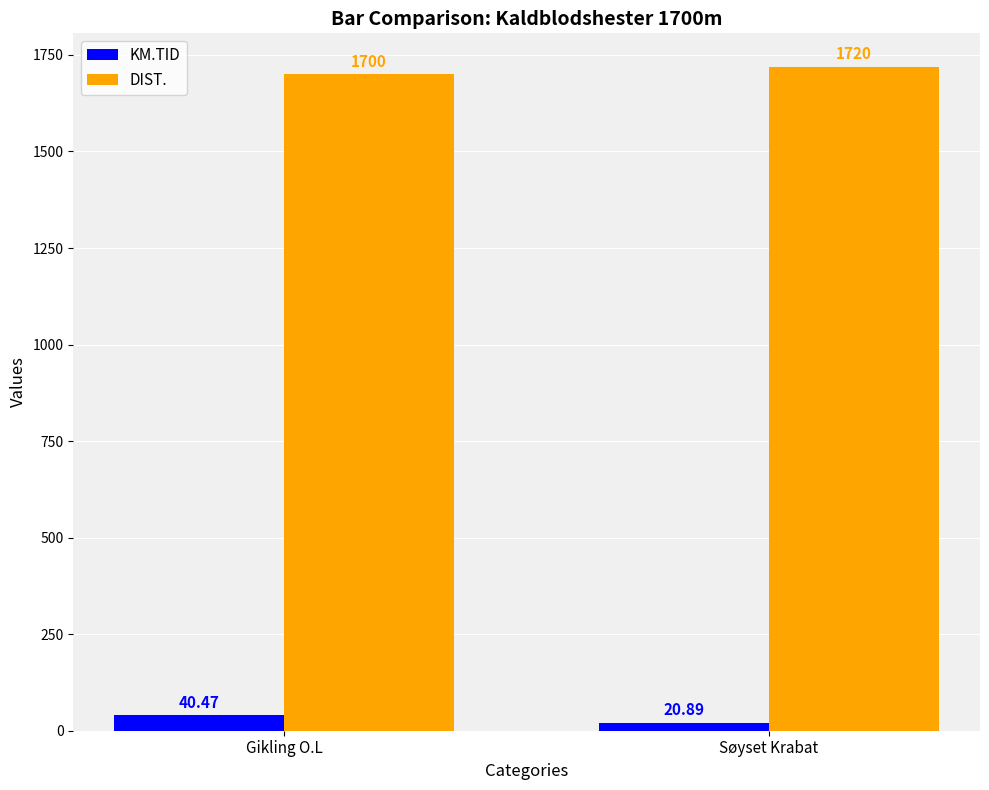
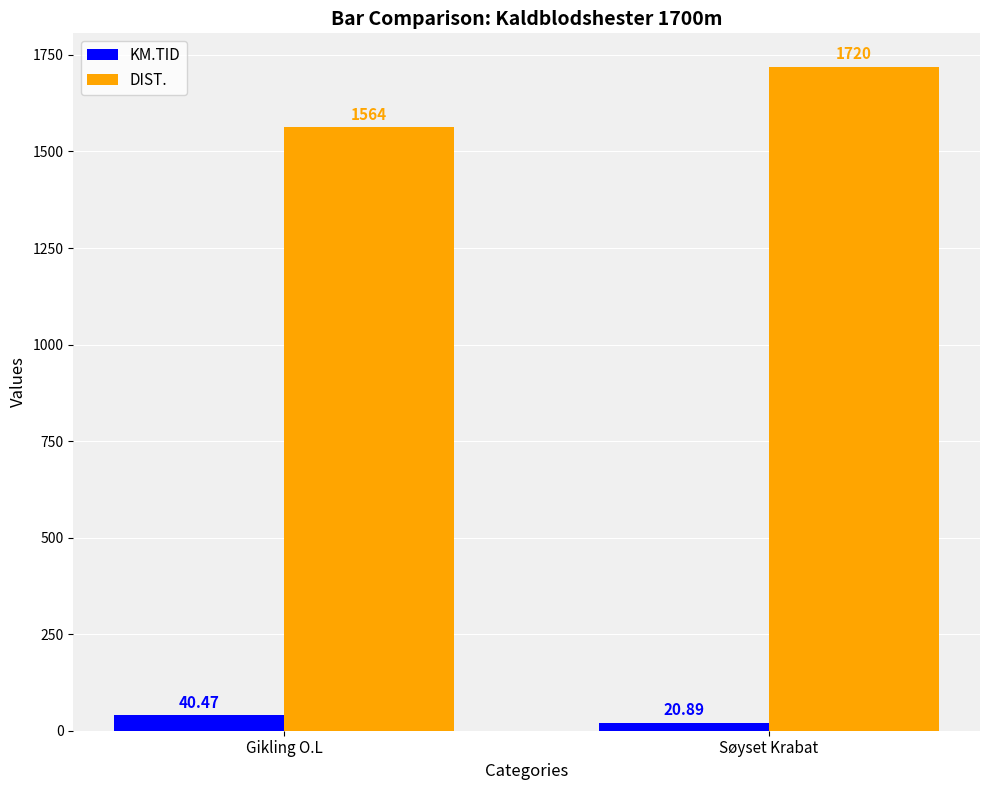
  {
    "KM.TID": {
      "Gikling O.L": 40.47,
      "Søyset Krabat": 20.89
    },
    "DIST.": {
-     "Gikling O.L": 1700,
+     "Gikling O.L": 1564,
      "Søyset Krabat": 1720
    }
  }
